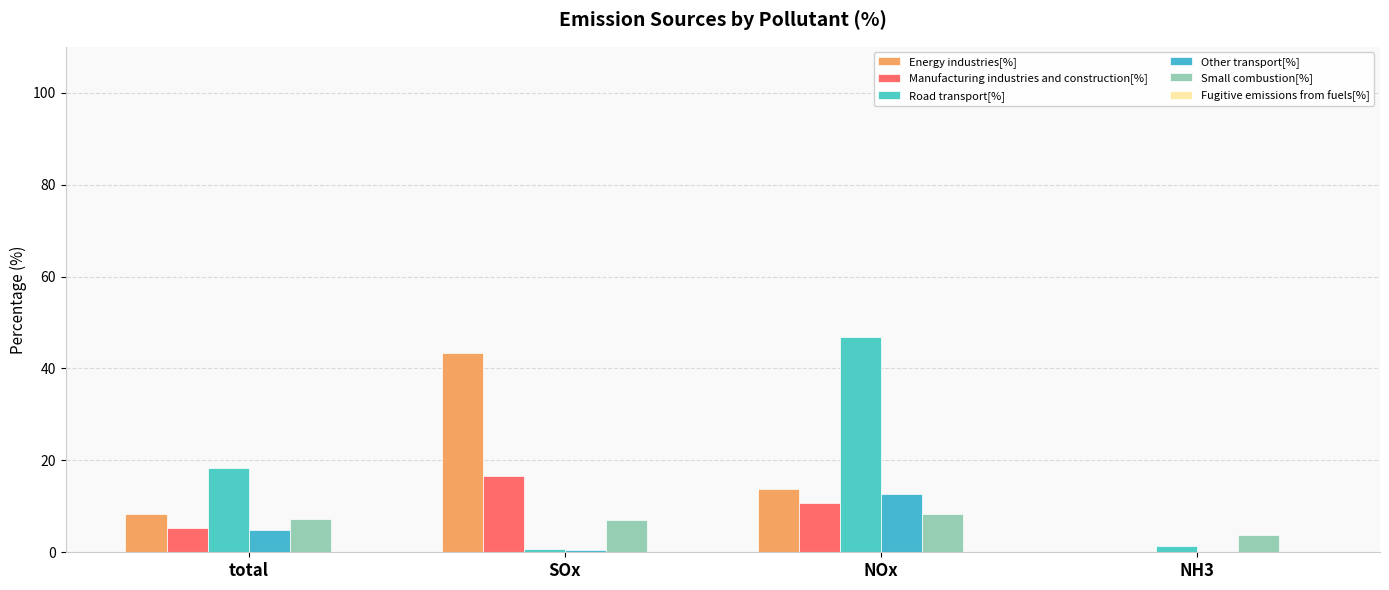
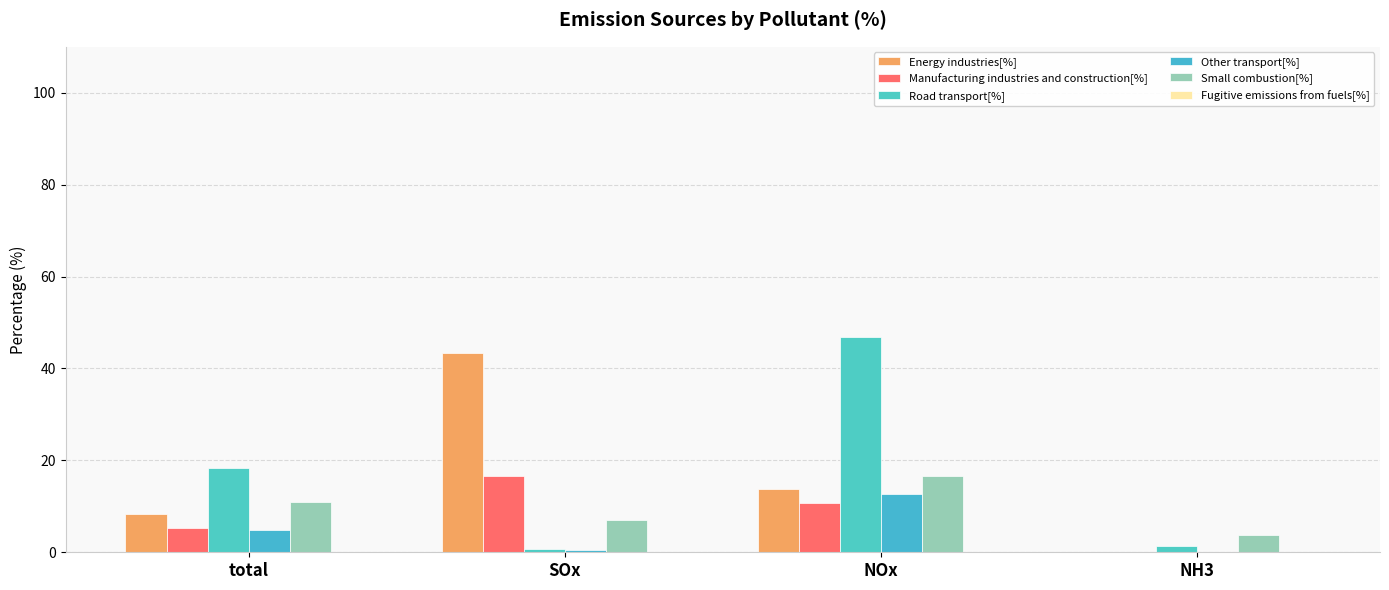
  {
    "Small combustion[%]": {
-     "total": 7,
+     "total": 11,
      "SOx": 7,
-     "NOx": 8,
+     "NOx": 17,
      "NH3": 4
    },
    "Fugitive emissions from fuels[%]": {
      "NH3": 0
    }
  }
